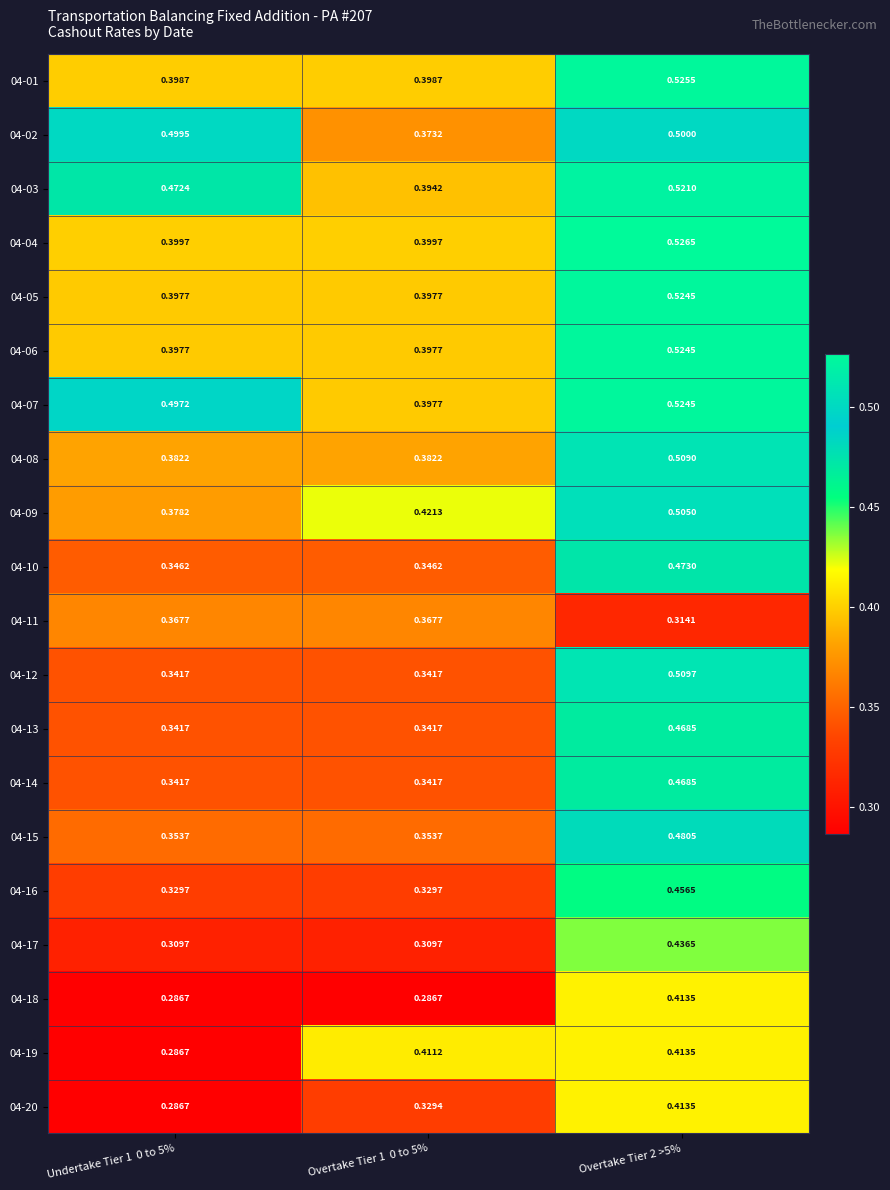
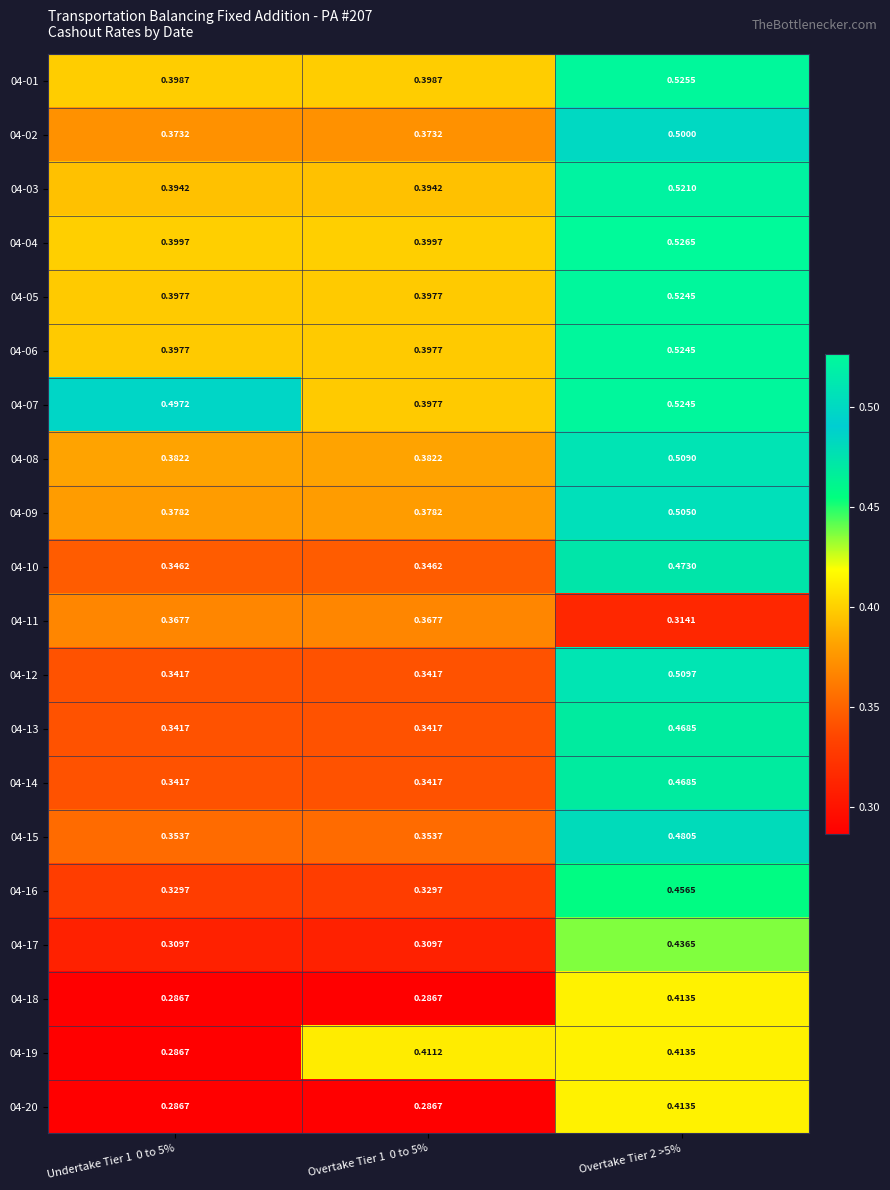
  {
    "04-01": {
      "Undertake Tier 1 0 to 5%": 0.3987,
      "Overtake Tier 1 0 to 5%": 0.3987,
      "Overtake Tier 2 >5%": 0.5255
    },
    "04-02": {
-     "Undertake Tier 1 0 to 5%": 0.4995,
+     "Undertake Tier 1 0 to 5%": 0.3732,
      "Overtake Tier 1 0 to 5%": 0.3732,
      "Overtake Tier 2 >5%": 0.5000
    },
    "04-03": {
-     "Undertake Tier 1 0 to 5%": 0.4724,
+     "Undertake Tier 1 0 to 5%": 0.3942,
      "Overtake Tier 1 0 to 5%": 0.3942,
      "Overtake Tier 2 >5%": 0.5210
    },
    "04-04": {
      "Undertake Tier 1 0 to 5%": 0.3997,
      "Overtake Tier 1 0 to 5%": 0.3997,
      "Overtake Tier 2 >5%": 0.5265
    },
    "04-05": {
      "Undertake Tier 1 0 to 5%": 0.3977,
      "Overtake Tier 1 0 to 5%": 0.3977,
      "Overtake Tier 2 >5%": 0.5245
    },
    "04-06": {
      "Undertake Tier 1 0 to 5%": 0.3977,
      "Overtake Tier 1 0 to 5%": 0.3977,
      "Overtake Tier 2 >5%": 0.5245
    },
    "04-07": {
      "Undertake Tier 1 0 to 5%": 0.4972,
      "Overtake Tier 1 0 to 5%": 0.3977,
      "Overtake Tier 2 >5%": 0.5245
    },
    "04-08": {
      "Undertake Tier 1 0 to 5%": 0.3822,
      "Overtake Tier 1 0 to 5%": 0.3822,
      "Overtake Tier 2 >5%": 0.5090
    },
    "04-09": {
      "Undertake Tier 1 0 to 5%": 0.3782,
-     "Overtake Tier 1 0 to 5%": 0.4213,
+     "Overtake Tier 1 0 to 5%": 0.3782,
      "Overtake Tier 2 >5%": 0.5050
    },
    "04-10": {
      "Undertake Tier 1 0 to 5%": 0.3462,
      "Overtake Tier 1 0 to 5%": 0.3462,
      "Overtake Tier 2 >5%": 0.4730
    },
    "04-11": {
      "Undertake Tier 1 0 to 5%": 0.3677,
      "Overtake Tier 1 0 to 5%": 0.3677,
      "Overtake Tier 2 >5%": 0.3141
    },
    "04-12": {
      "Undertake Tier 1 0 to 5%": 0.3417,
      "Overtake Tier 1 0 to 5%": 0.3417,
      "Overtake Tier 2 >5%": 0.5097
    },
    "04-13": {
      "Undertake Tier 1 0 to 5%": 0.3417,
      "Overtake Tier 1 0 to 5%": 0.3417,
      "Overtake Tier 2 >5%": 0.4685
    },
    "04-14": {
      "Undertake Tier 1 0 to 5%": 0.3417,
      "Overtake Tier 1 0 to 5%": 0.3417,
      "Overtake Tier 2 >5%": 0.4685
    },
    "04-15": {
      "Undertake Tier 1 0 to 5%": 0.3537,
      "Overtake Tier 1 0 to 5%": 0.3537,
      "Overtake Tier 2 >5%": 0.4805
    },
    "04-16": {
      "Undertake Tier 1 0 to 5%": 0.3297,
      "Overtake Tier 1 0 to 5%": 0.3297,
      "Overtake Tier 2 >5%": 0.4565
    },
    "04-17": {
      "Undertake Tier 1 0 to 5%": 0.3097,
      "Overtake Tier 1 0 to 5%": 0.3097,
      "Overtake Tier 2 >5%": 0.4365
    },
    "04-18": {
      "Undertake Tier 1 0 to 5%": 0.2867,
      "Overtake Tier 1 0 to 5%": 0.2867,
      "Overtake Tier 2 >5%": 0.4135
    },
    "04-19": {
      "Undertake Tier 1 0 to 5%": 0.2867,
      "Overtake Tier 1 0 to 5%": 0.4112,
      "Overtake Tier 2 >5%": 0.4135
    },
    "04-20": {
      "Undertake Tier 1 0 to 5%": 0.2867,
-     "Overtake Tier 1 0 to 5%": 0.3294,
+     "Overtake Tier 1 0 to 5%": 0.2867,
      "Overtake Tier 2 >5%": 0.4135
    }
  }
